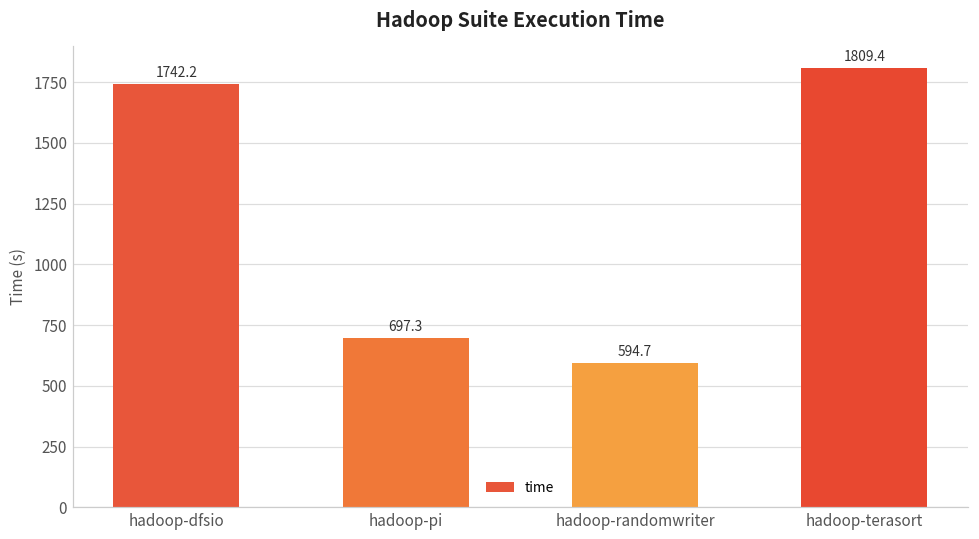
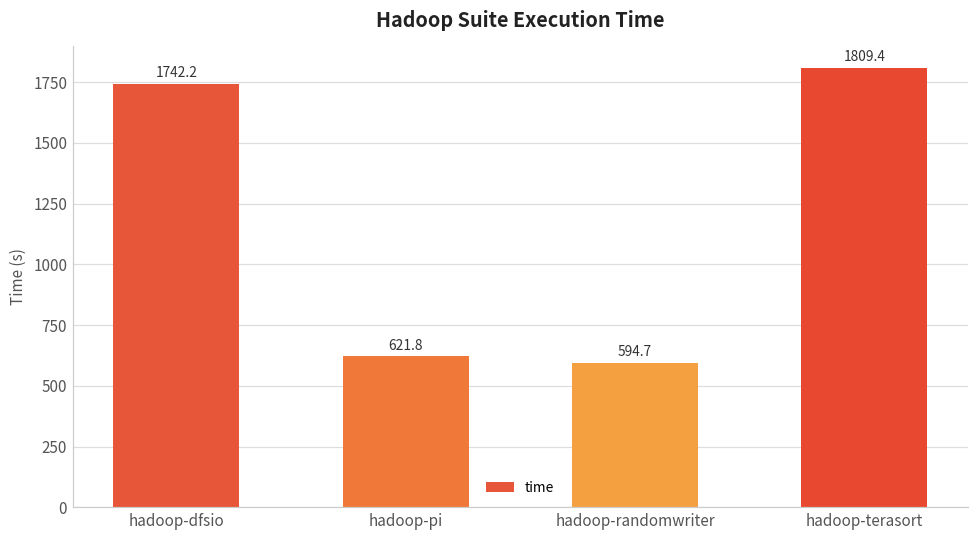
  {
    "hadoop-dfsio": 1742.2,
-   "hadoop-pi": 697.3,
+   "hadoop-pi": 621.8,
    "hadoop-randomwriter": 594.7,
    "hadoop-terasort": 1809.4
  }
